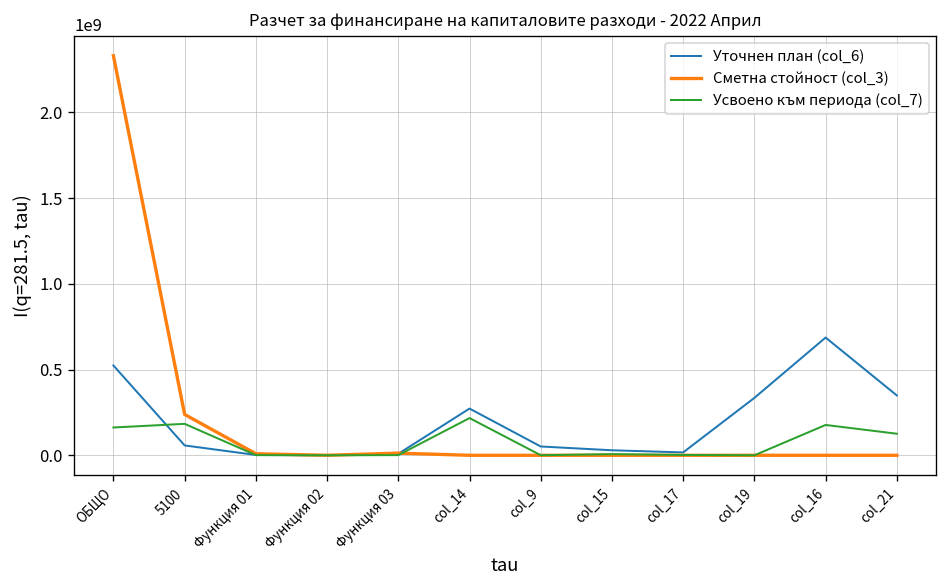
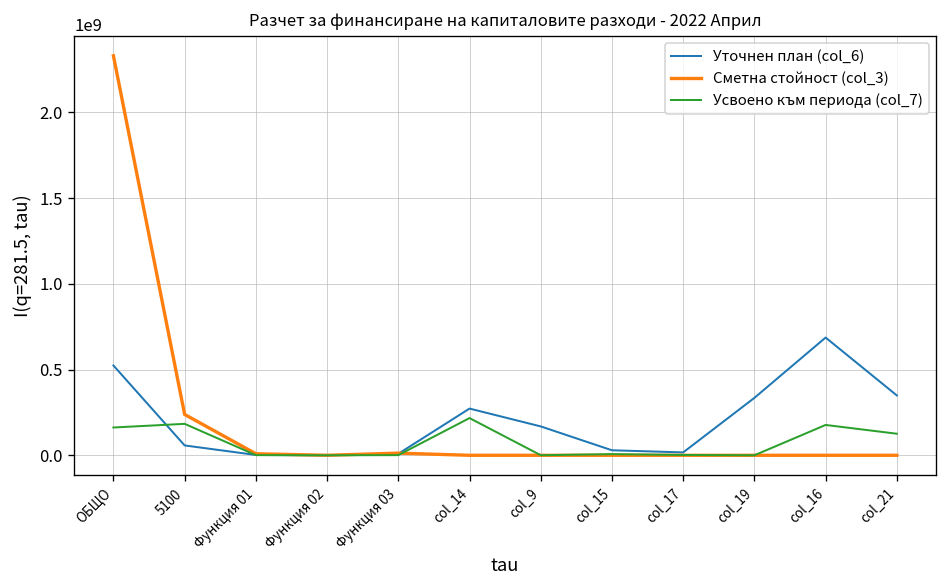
  {
    "Уточнен план (col_6)": {
      "ОБЩО": 520000000,
      "5100": 60000000,
      "col_14": 270000000,
-     "col_9": 50000000,
+     "col_9": 170000000,
      "col_15": 30000000,
      "col_19": 330000000,
      "col_16": 690000000,
      "col_21": 350000000
    },
    "Сметна стойност (col_3)": {
      "ОБЩО": 2330000000,
      "5100": 240000000,
      "col_14": 0,
      "col_16": 0,
      "col_21": 0
    },
    "Усвоено към периода (col_7)": {
      "ОБЩО": 160000000,
      "5100": 180000000,
      "col_14": 220000000,
      "col_16": 180000000,
      "col_21": 130000000
    }
  }
